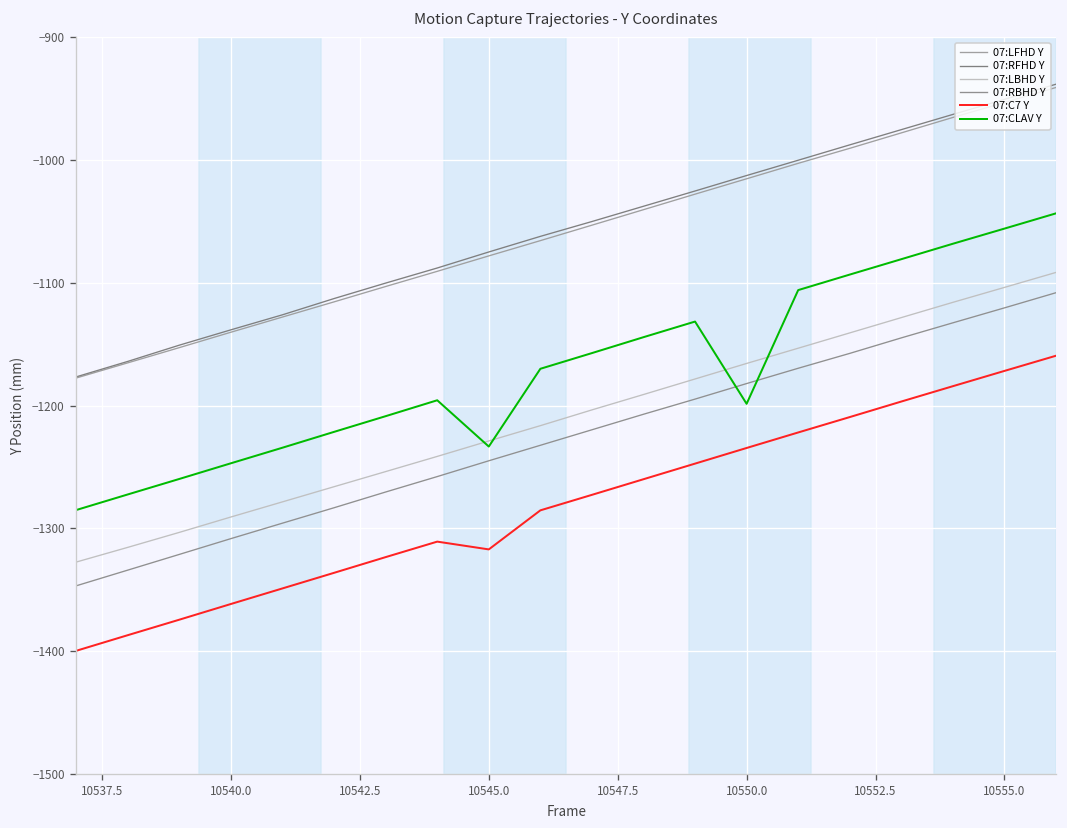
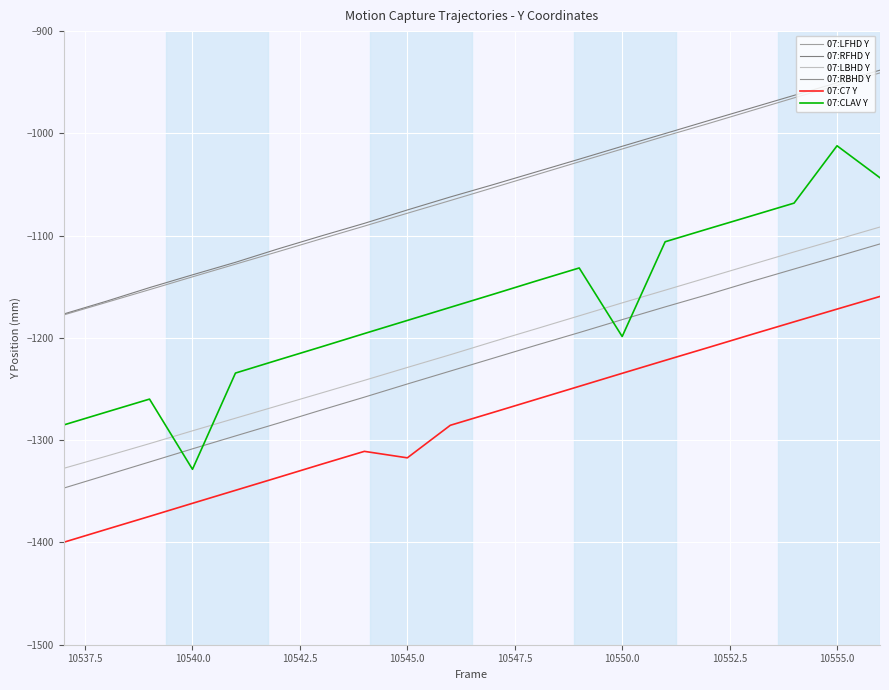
  {
    "07:C7 Y": {
      "10540.0": -1362,
      "10545.0": -1317,
      "10550.0": -1235,
      "10555.0": -1172
    },
    "07:CLAV Y": {
-     "10540.0": -1247,
-     "10545.0": -1233,
+     "10540.0": -1328,
+     "10545.0": -1183,
      "10550.0": -1199,
-     "10555.0": -1056
+     "10555.0": -1012
    }
  }
